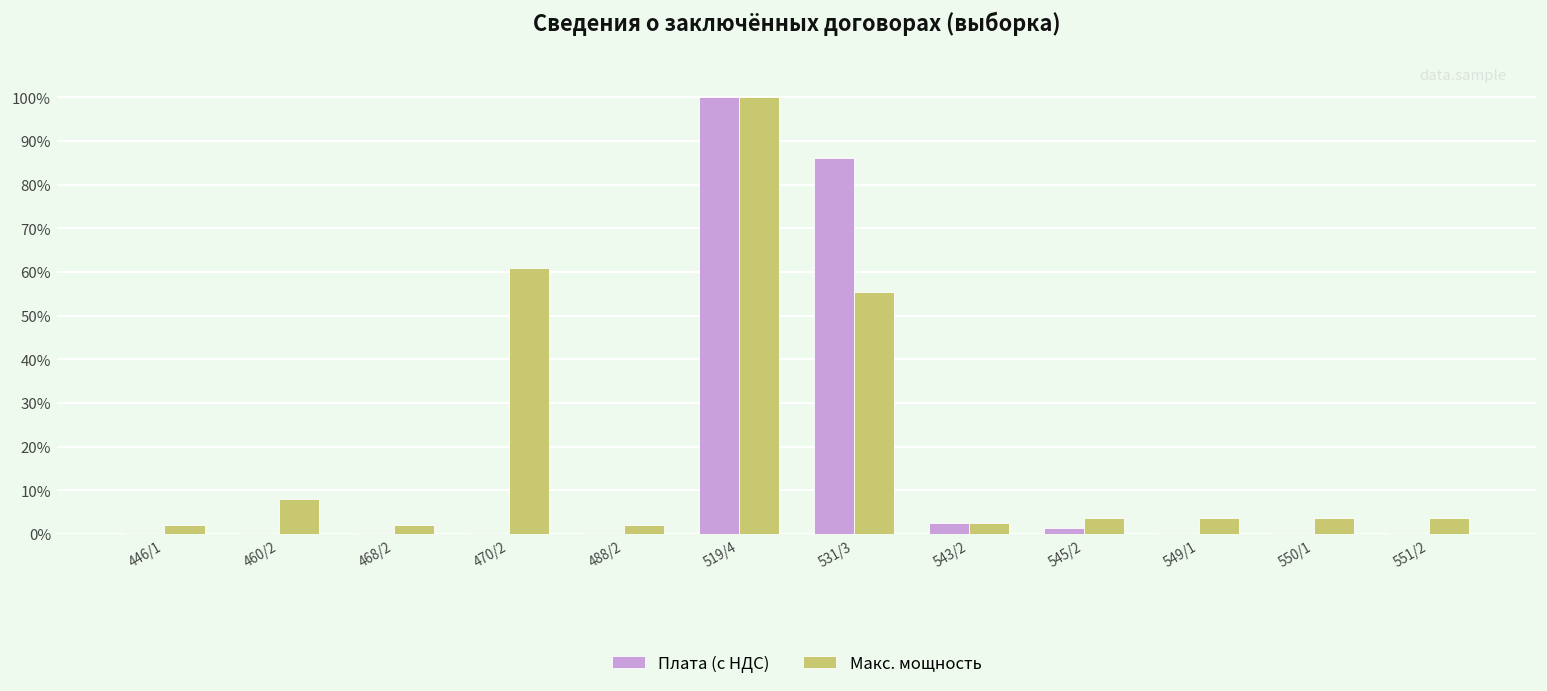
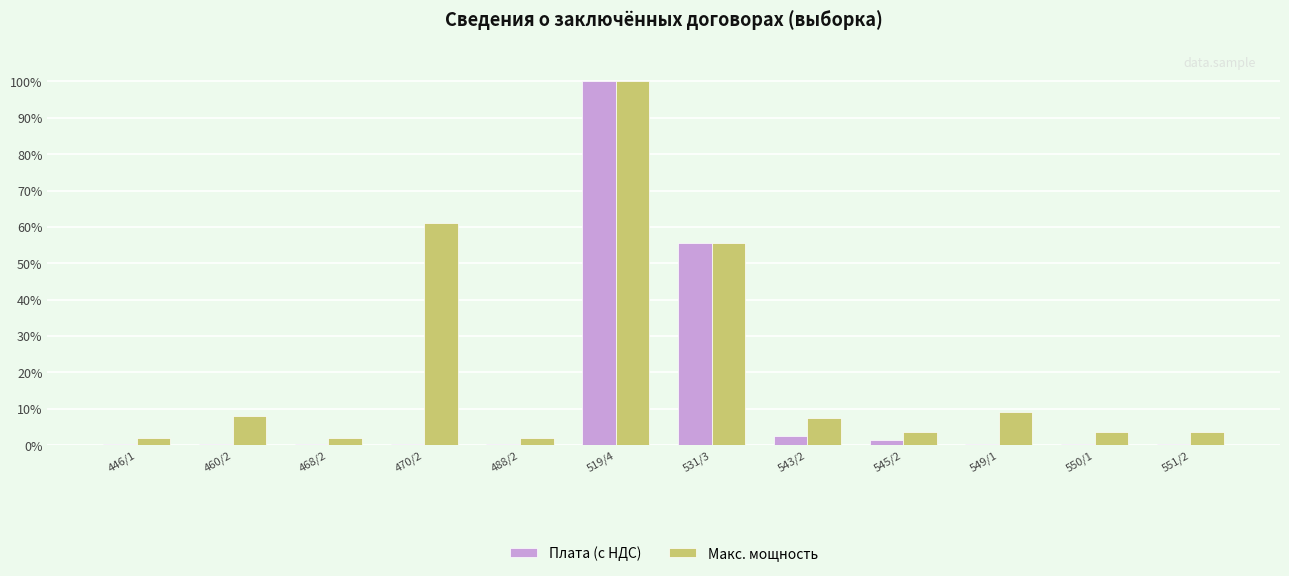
  {
    "Плата (с НДС)": {
      "519/4": "100%",
-     "531/3": "86%",
+     "531/3": "56%",
      "543/2": "3%",
      "545/2": "1%"
    },
    "Макс. мощность": {
      "446/1": "2%",
      "460/2": "8%",
      "468/2": "2%",
      "470/2": "61%",
      "488/2": "2%",
      "519/4": "100%",
      "531/3": "56%",
-     "543/2": "3%",
+     "543/2": "8%",
      "545/2": "4%",
-     "549/1": "4%",
+     "549/1": "9%",
      "550/1": "4%",
      "551/2": "4%"
    }
  }
